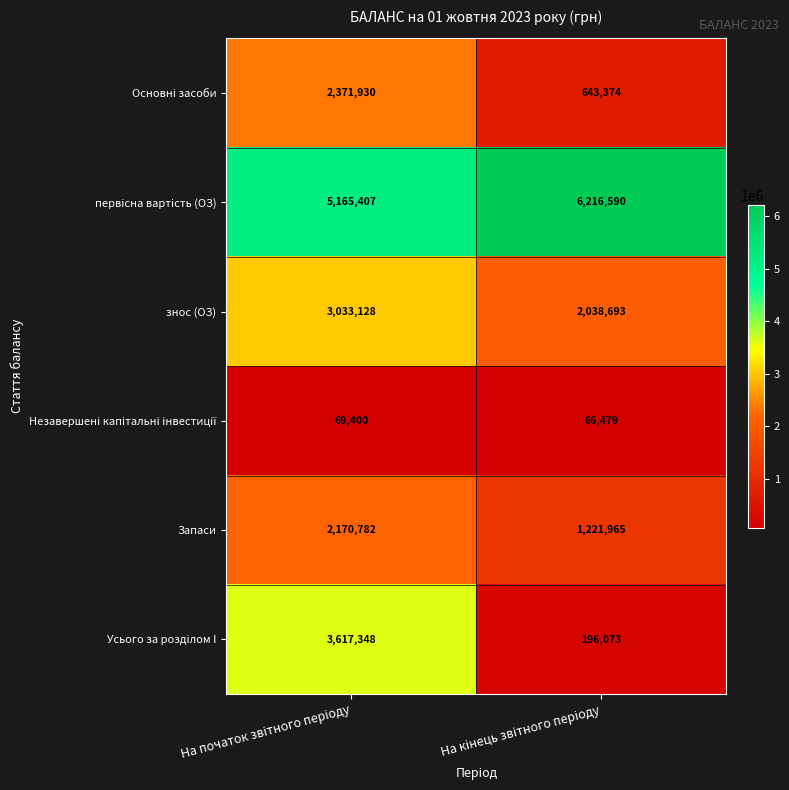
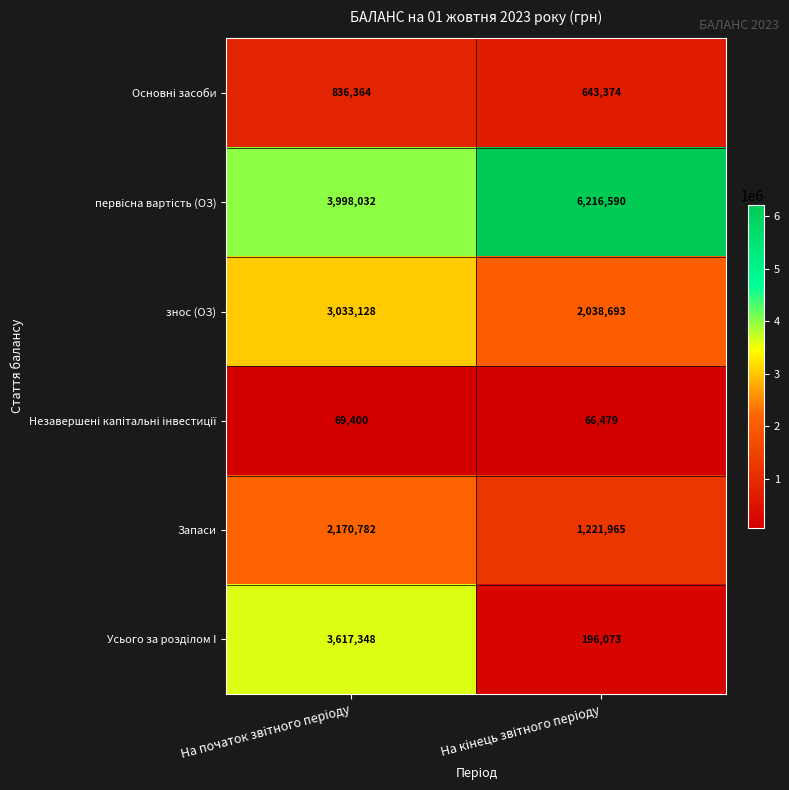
  {
    "Основні засоби": {
-     "На початок звітного періоду": "2,371,930",
+     "На початок звітного періоду": "836,364",
      "На кінець звітного періоду": "643,374"
    },
    "первісна вартість (ОЗ)": {
-     "На початок звітного періоду": "5,165,407",
+     "На початок звітного періоду": "3,998,032",
      "На кінець звітного періоду": "6,216,590"
    },
    "знос (ОЗ)": {
      "На початок звітного періоду": "3,033,128",
      "На кінець звітного періоду": "2,038,693"
    },
    "Незавершені капітальні інвестиції": {
      "На початок звітного періоду": "69,400",
      "На кінець звітного періоду": "66,479"
    },
    "Запаси": {
      "На початок звітного періоду": "2,170,782",
      "На кінець звітного періоду": "1,221,965"
    },
    "Усього за розділом І": {
      "На початок звітного періоду": "3,617,348",
      "На кінець звітного періоду": "196,073"
    }
  }
